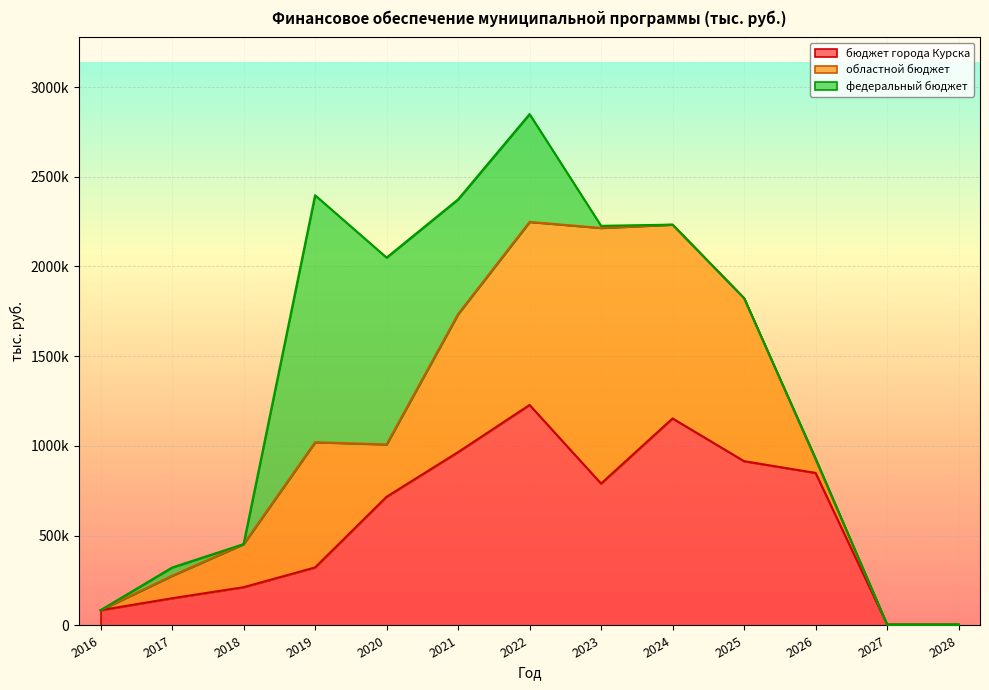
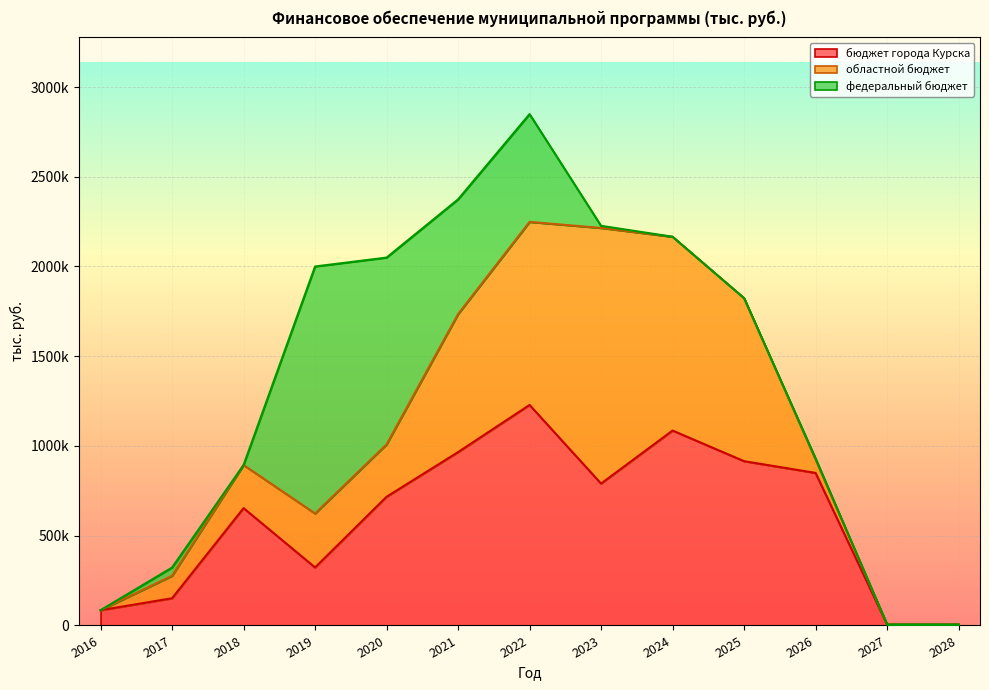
  {
    "бюджет города Курска": {
      "2017": 150000,
-     "2018": 210000,
+     "2018": 650000,
      "2019": 320000,
      "2020": 720000,
      "2021": 970000,
      "2022": 1230000,
      "2023": 790000,
-     "2024": 1150000,
+     "2024": 1090000,
      "2025": 920000,
      "2026": 850000
    },
    "областной бюджет": {
      "2017": 130000,
-     "2019": 700000,
+     "2019": 300000,
      "2020": 290000,
      "2021": 770000,
      "2022": 1020000
    },
    "федеральный бюджет": {
      "2017": 50000,
      "2019": 1380000,
      "2020": 1040000,
      "2021": 640000,
      "2022": 600000
    }
  }
